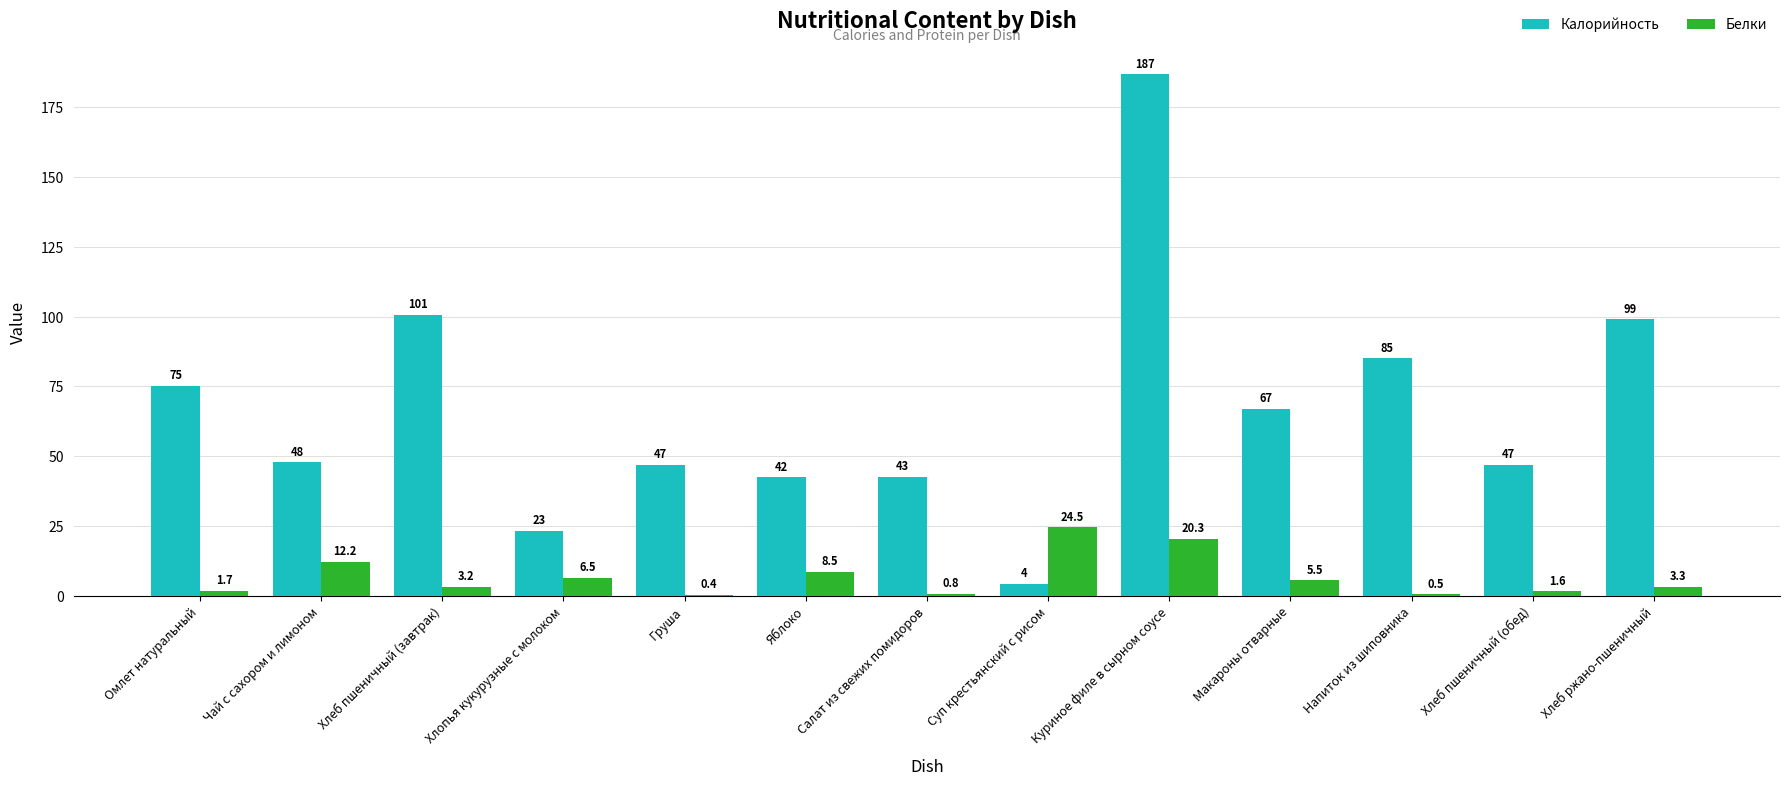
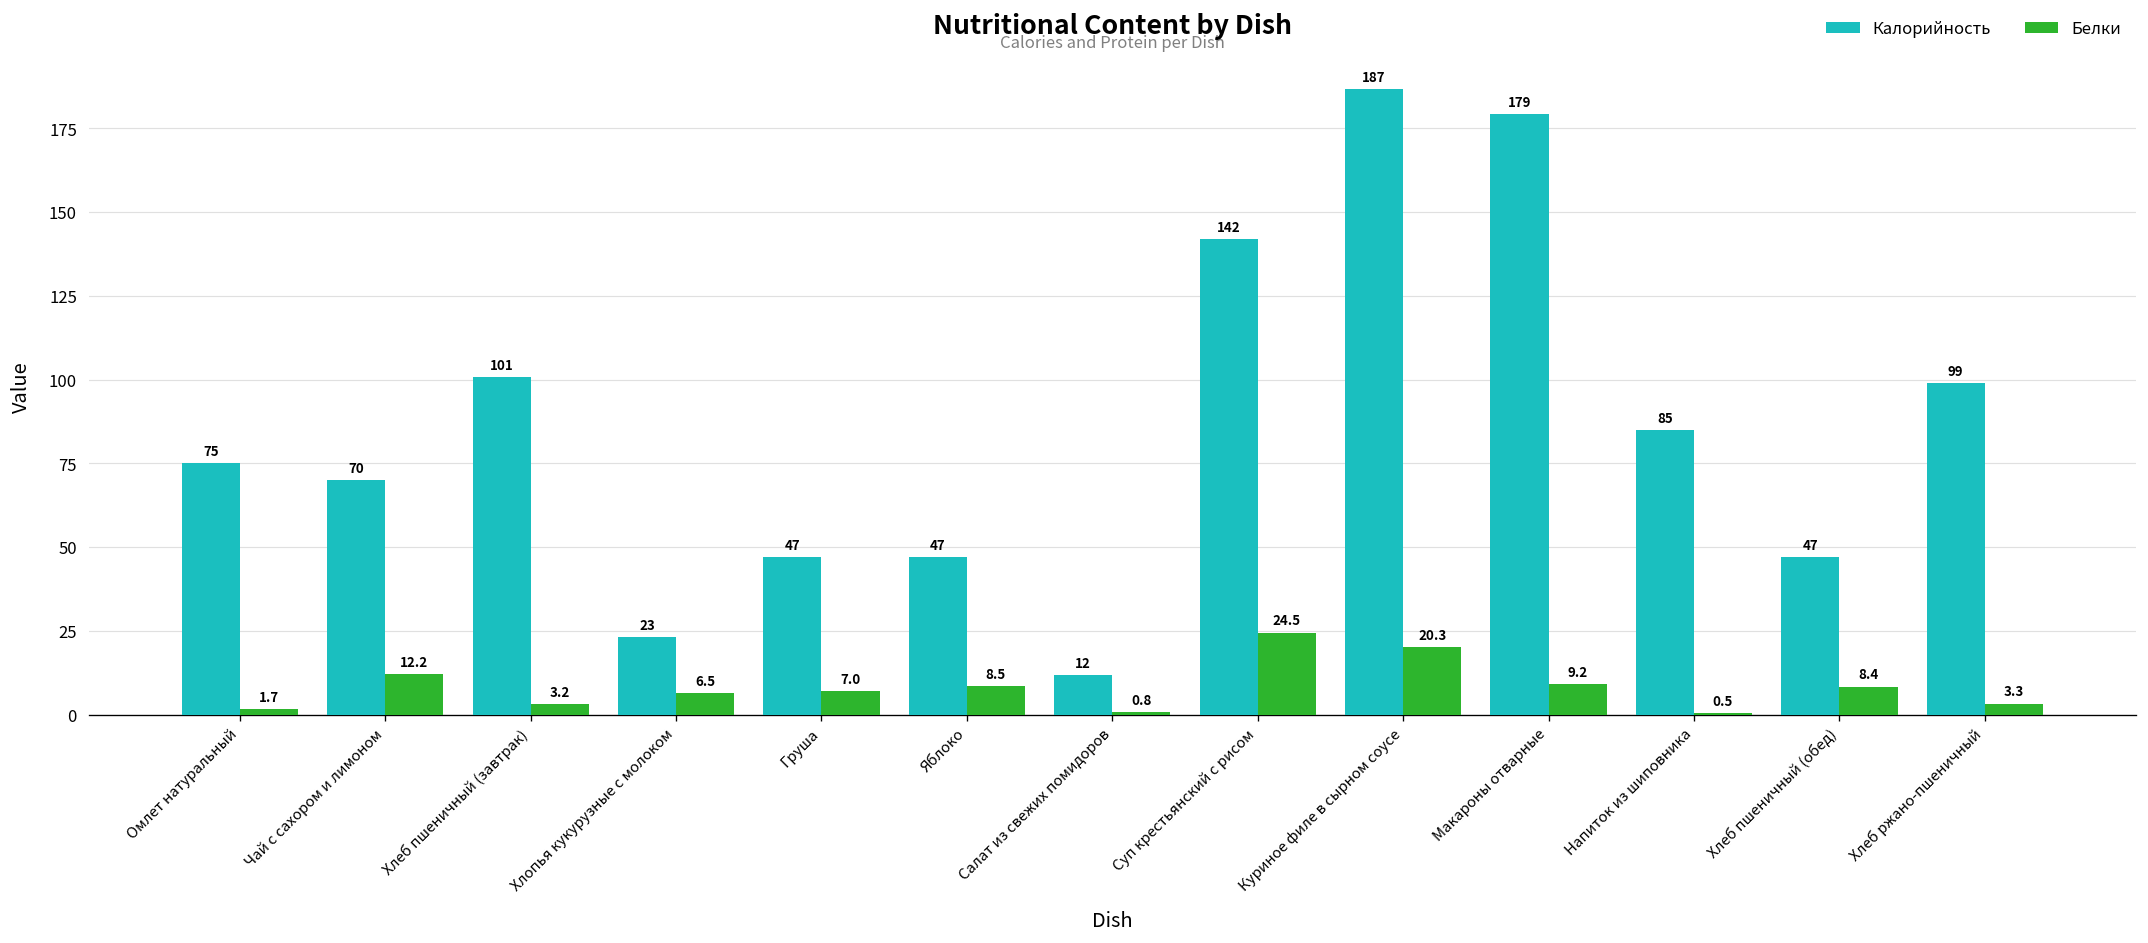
  {
    "Калорийность": {
      "Омлет натуральный": 75,
-     "Чай с сахором и лимоном": 48,
+     "Чай с сахором и лимоном": 70,
      "Хлеб пшеничный (завтрак)": 101,
      "Хлопья кукурузные с молоком": 23,
      "Груша": 47,
-     "Яблоко": 42,
-     "Салат из свежих помидоров": 43,
-     "Суп крестьянский с рисом": 4,
+     "Яблоко": 47,
+     "Салат из свежих помидоров": 12,
+     "Суп крестьянский с рисом": 142,
      "Куриное филе в сырном соусе": 187,
-     "Макароны отварные": 67,
+     "Макароны отварные": 179,
      "Напиток из шиповника": 85,
      "Хлеб пшеничный (обед)": 47,
      "Хлеб ржано-пшеничный": 99
    },
    "Белки": {
      "Омлет натуральный": 1.7,
      "Чай с сахором и лимоном": 12.2,
      "Хлеб пшеничный (завтрак)": 3.2,
      "Хлопья кукурузные с молоком": 6.5,
-     "Груша": 0.4,
+     "Груша": 7.0,
      "Яблоко": 8.5,
      "Салат из свежих помидоров": 0.8,
      "Суп крестьянский с рисом": 24.5,
      "Куриное филе в сырном соусе": 20.3,
-     "Макароны отварные": 5.5,
+     "Макароны отварные": 9.2,
      "Напиток из шиповника": 0.5,
-     "Хлеб пшеничный (обед)": 1.6,
+     "Хлеб пшеничный (обед)": 8.4,
      "Хлеб ржано-пшеничный": 3.3
    }
  }
